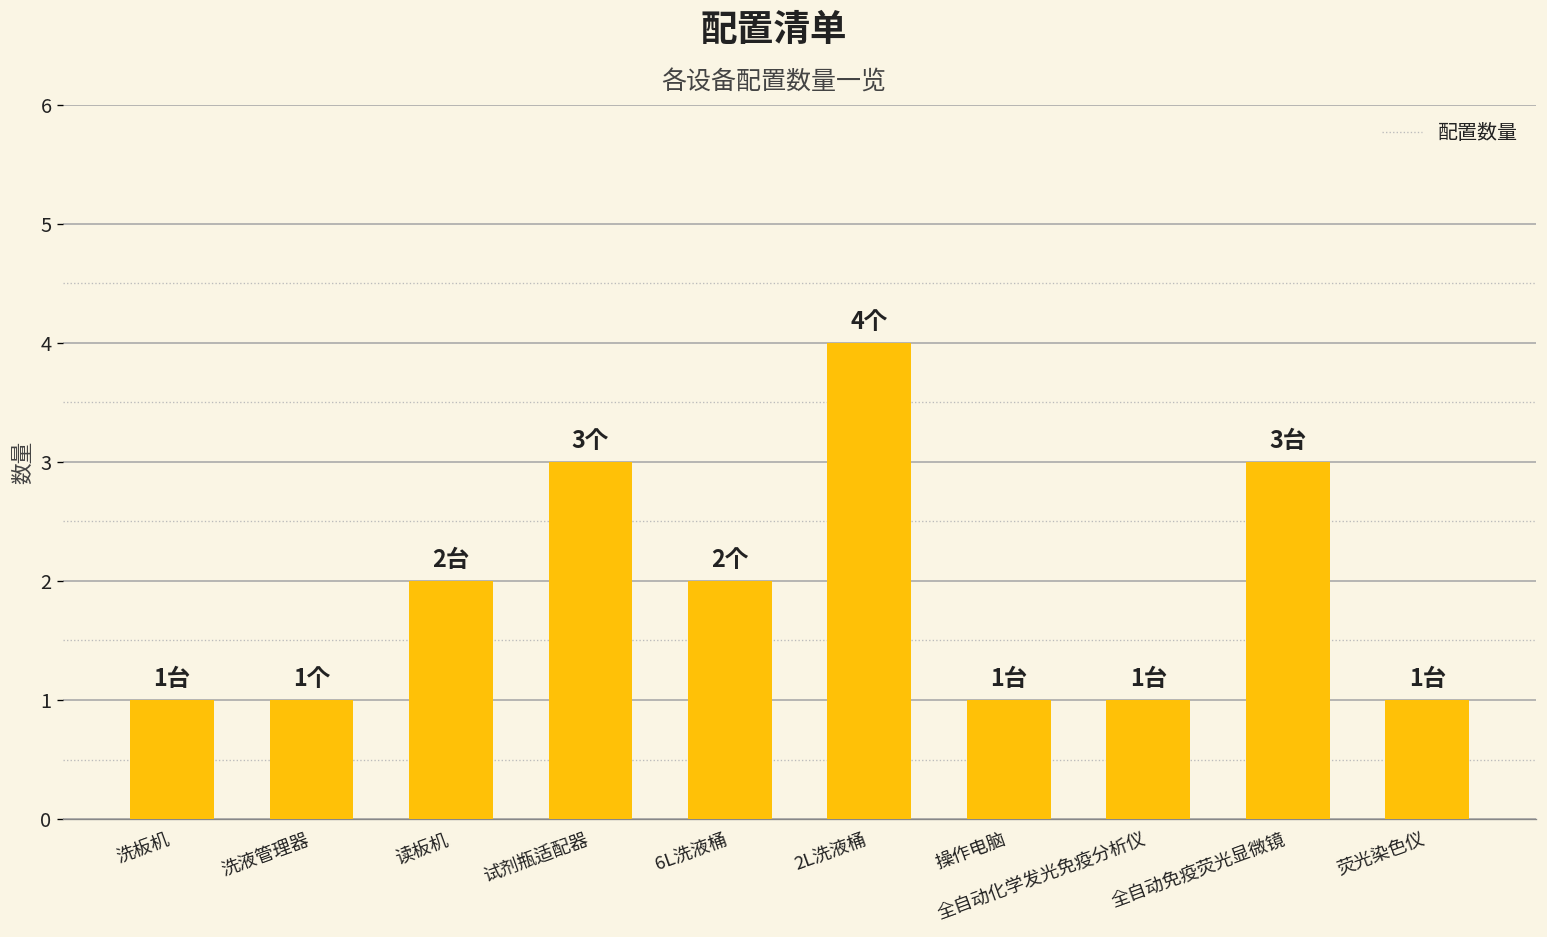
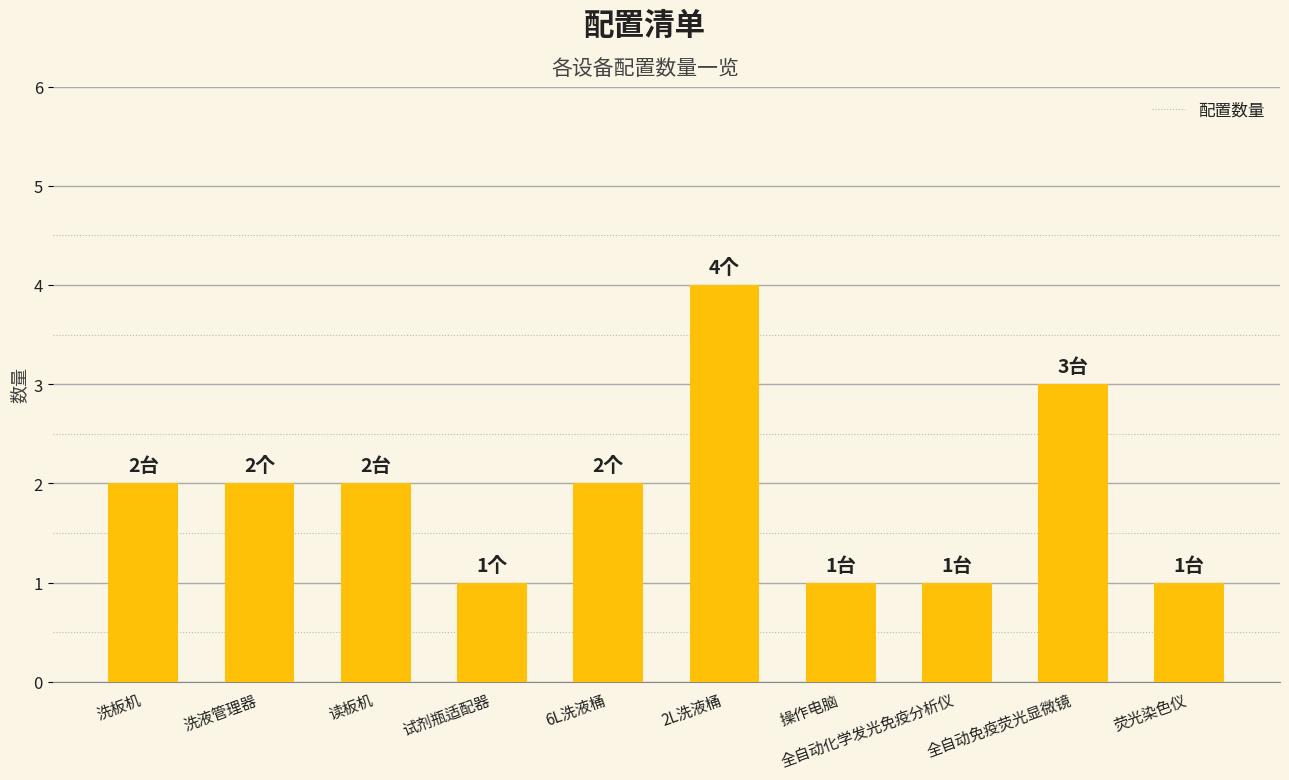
  {
-   "洗板机": "1台",
-   "洗液管理器": "1个",
+   "洗板机": "2台",
+   "洗液管理器": "2个",
    "读板机": "2台",
-   "试剂瓶适配器": "3个",
+   "试剂瓶适配器": "1个",
    "6L洗液桶": "2个",
    "2L洗液桶": "4个",
    "操作电脑": "1台",
    "全自动化学发光免疫分析仪": "1台",
    "全自动免疫荧光显微镜": "3台",
    "荧光染色仪": "1台"
  }
